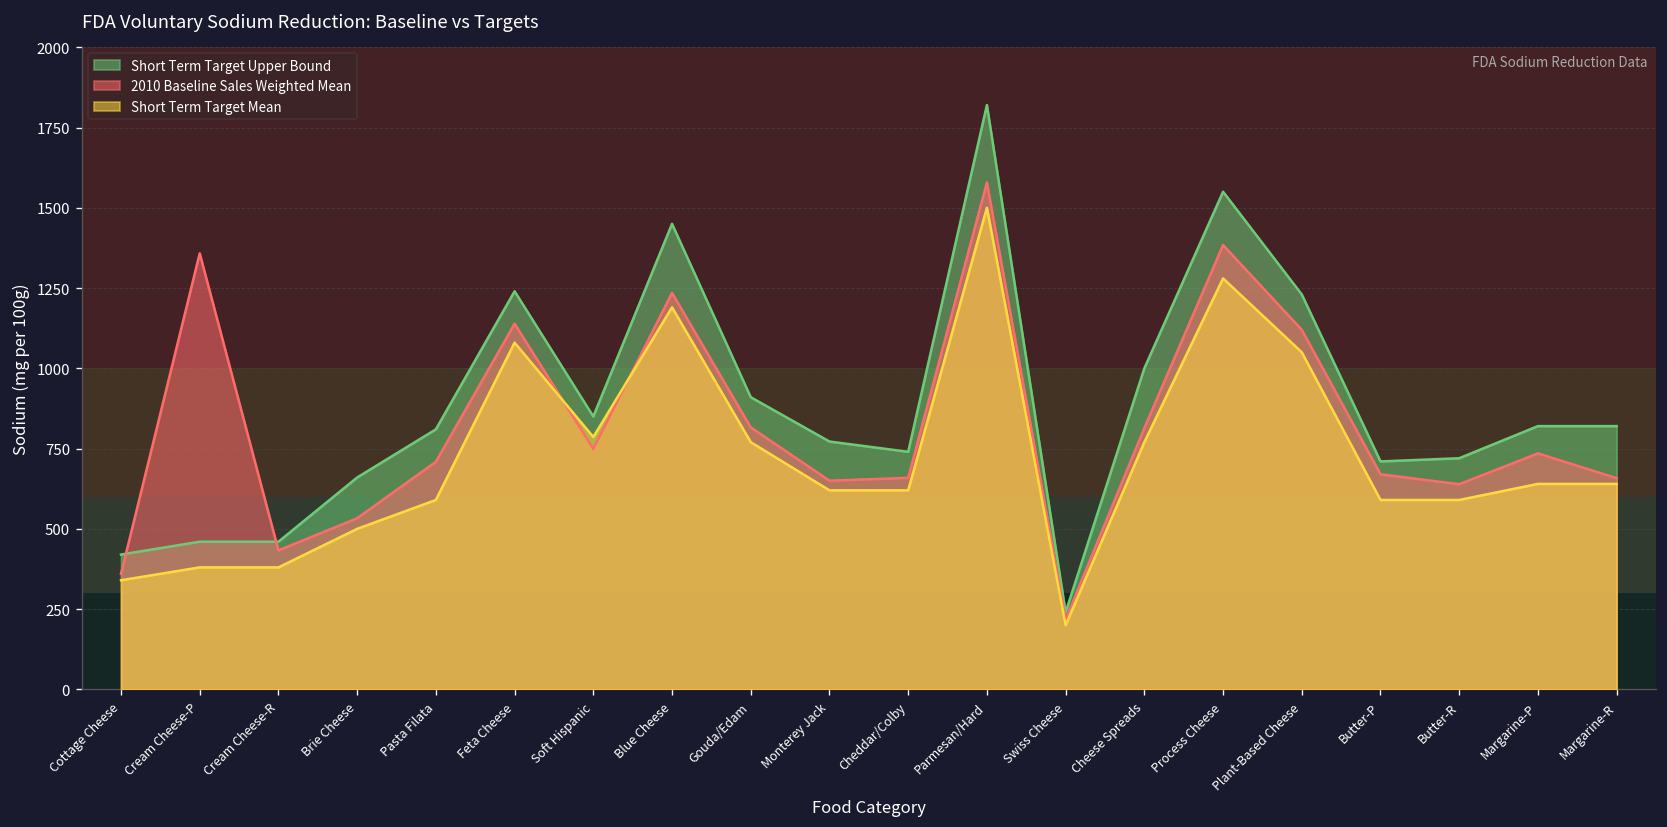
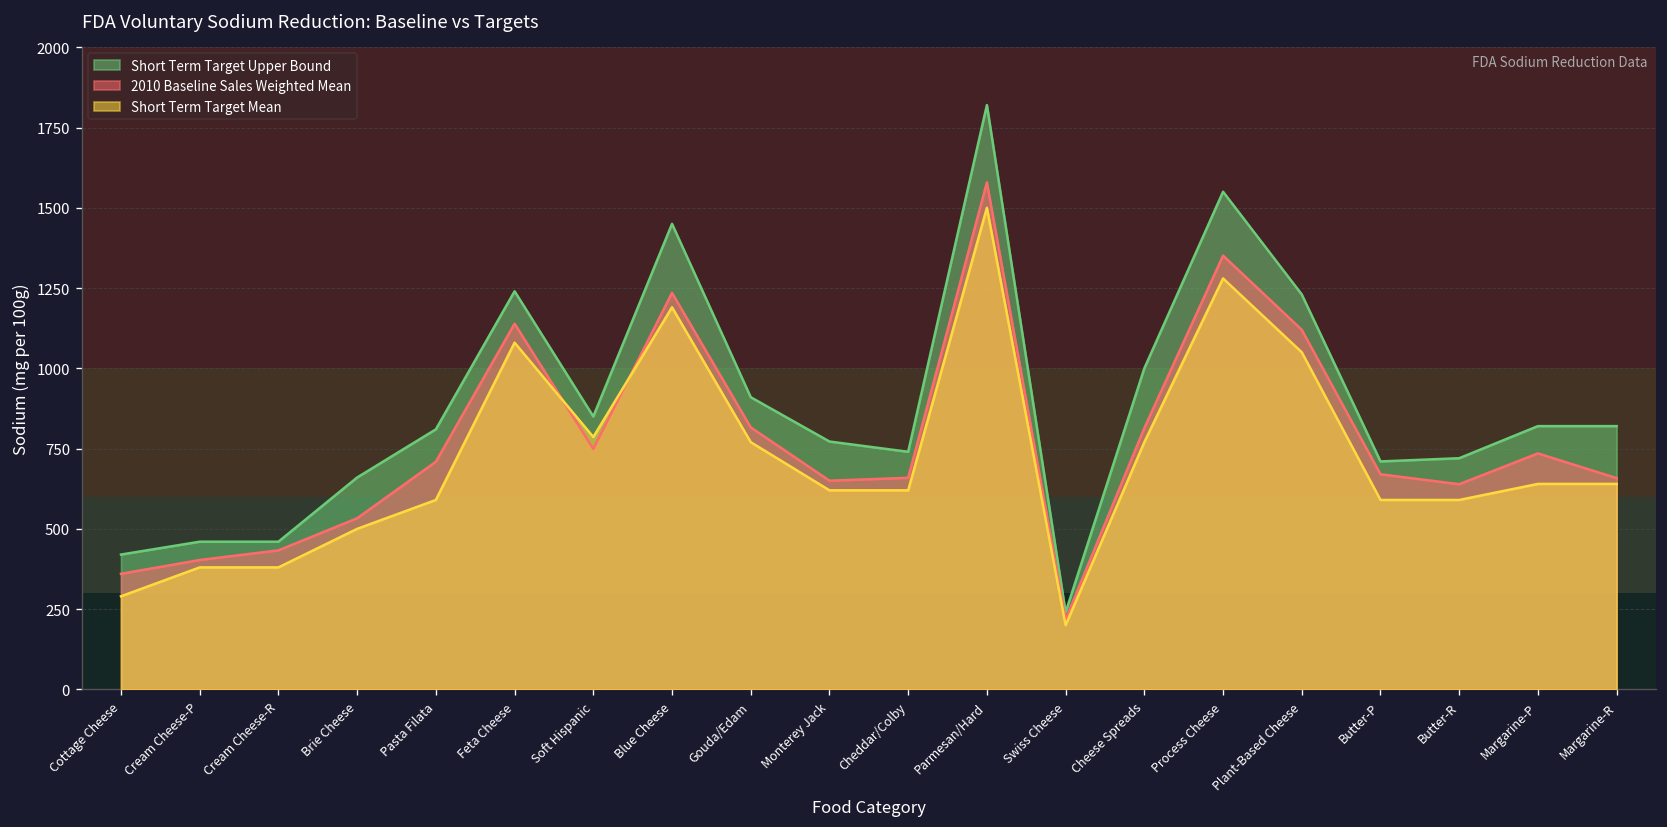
  {
    "Short Term Target Upper Bound": {
      "Cottage Cheese": 420,
      "Cream Cheese-P": 460,
      "Cream Cheese-R": 460,
      "Brie Cheese": 660,
      "Pasta Filata": 810,
      "Feta Cheese": 1240,
      "Soft Hispanic": 850,
      "Blue Cheese": 1450,
      "Gouda/Edam": 910,
      "Monterey Jack": 770,
      "Cheddar/Colby": 740,
      "Parmesan/Hard": 1820,
      "Swiss Cheese": 240,
      "Cheese Spreads": 1000,
      "Process Cheese": 1550,
      "Plant-Based Cheese": 1230,
      "Butter-P": 710,
      "Butter-R": 720,
      "Margarine-P": 820,
      "Margarine-R": 820
    },
    "2010 Baseline Sales Weighted Mean": {
      "Cottage Cheese": 360,
-     "Cream Cheese-P": 1360,
+     "Cream Cheese-P": 400,
      "Cream Cheese-R": 430,
      "Brie Cheese": 530,
      "Pasta Filata": 710,
      "Feta Cheese": 1140,
      "Soft Hispanic": 750,
      "Blue Cheese": 1240,
      "Gouda/Edam": 820,
      "Monterey Jack": 650,
      "Cheddar/Colby": 660,
      "Parmesan/Hard": 1580,
      "Swiss Cheese": 220,
      "Cheese Spreads": 810,
-     "Process Cheese": 1380,
+     "Process Cheese": 1350,
      "Plant-Based Cheese": 1120,
      "Butter-P": 670,
      "Butter-R": 640,
      "Margarine-P": 740,
      "Margarine-R": 660
    },
    "Short Term Target Mean": {
-     "Cottage Cheese": 340,
+     "Cottage Cheese": 290,
      "Cream Cheese-P": 380,
      "Cream Cheese-R": 380,
      "Brie Cheese": 500,
      "Pasta Filata": 590,
      "Feta Cheese": 1080,
      "Soft Hispanic": 790,
      "Blue Cheese": 1190,
      "Gouda/Edam": 770,
      "Monterey Jack": 620,
      "Cheddar/Colby": 620,
      "Parmesan/Hard": 1500,
      "Swiss Cheese": 200,
      "Cheese Spreads": 770,
      "Process Cheese": 1280,
      "Plant-Based Cheese": 1050,
      "Butter-P": 590,
      "Butter-R": 590,
      "Margarine-P": 640,
      "Margarine-R": 640
    }
  }
